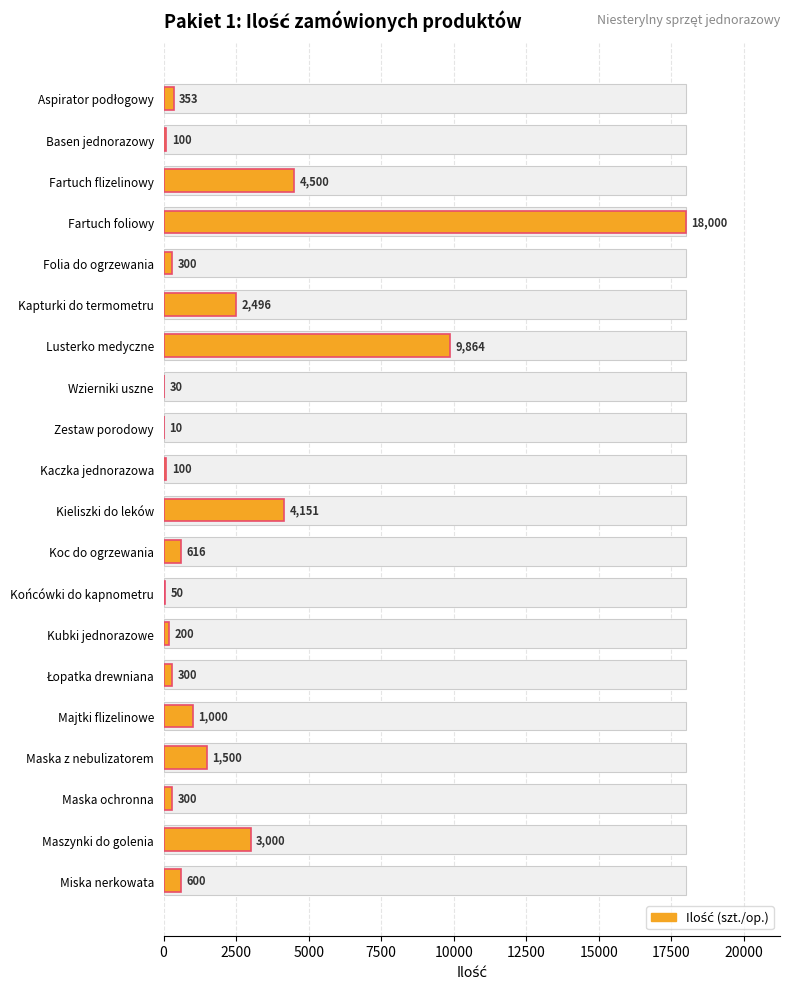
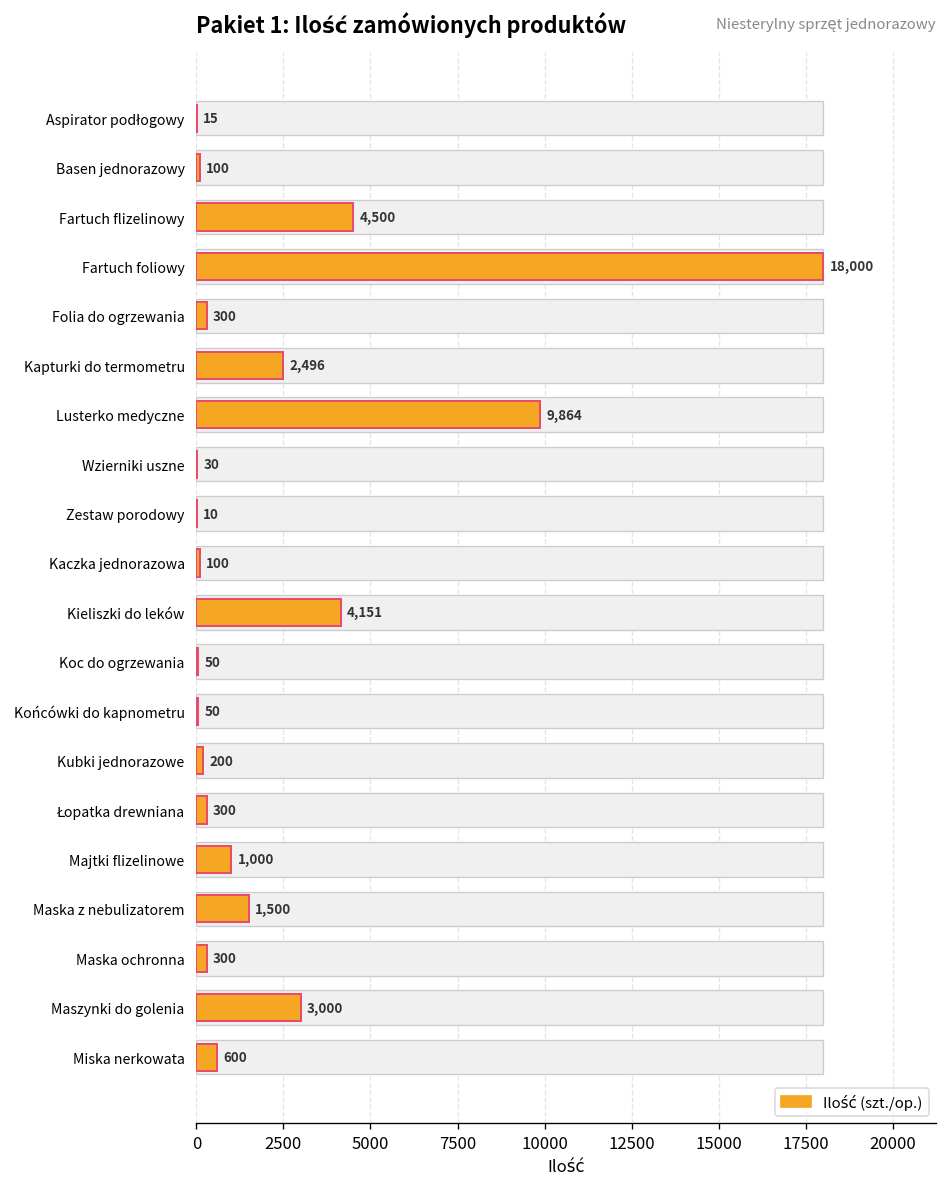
  {
    "Ilość (szt./op.)": {
-     "Aspirator podłogowy": "353",
+     "Aspirator podłogowy": "15",
      "Fartuch foliowy": "18,000",
      "Wzierniki uszne": "30",
      "Zestaw porodowy": "10",
-     "Koc do ogrzewania": "616",
+     "Koc do ogrzewania": "50",
      "Końcówki do kapnometru": "50"
    }
  }
